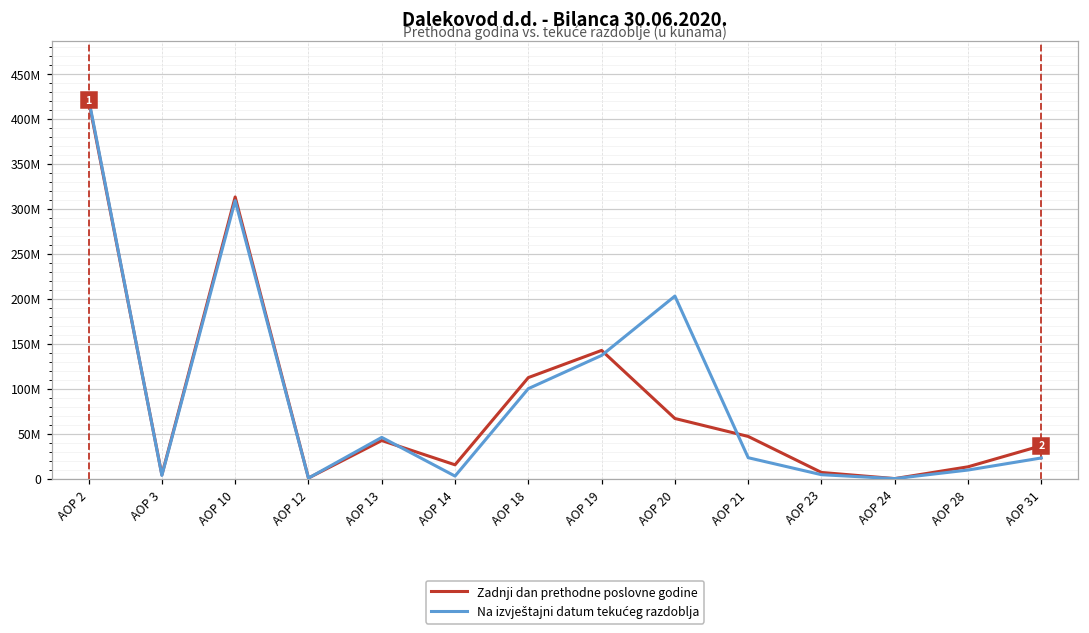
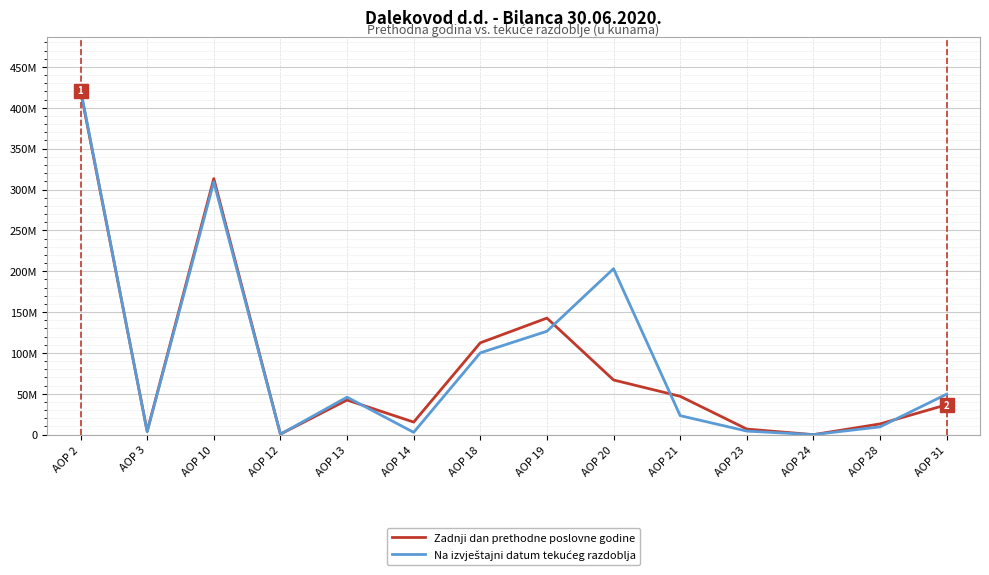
  {
    "Na izvještajni datum tekućeg razdoblja": {
      "AOP 10": 310000000,
      "AOP 13": 50000000,
      "AOP 14": 0,
      "AOP 18": 100000000,
-     "AOP 19": 140000000,
+     "AOP 19": 130000000,
      "AOP 20": 200000000,
      "AOP 21": 20000000,
      "AOP 28": 10000000,
-     "AOP 31": 20000000
+     "AOP 31": 50000000
    }
  }
